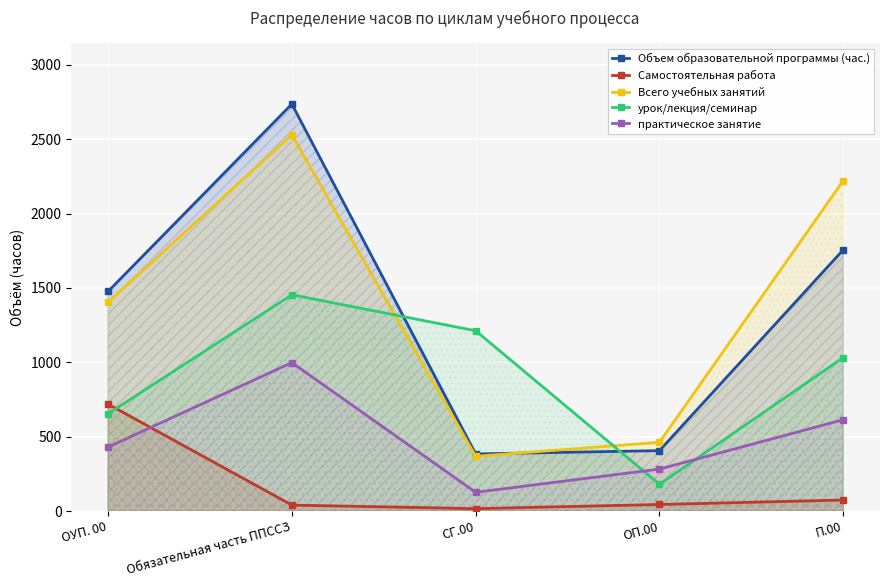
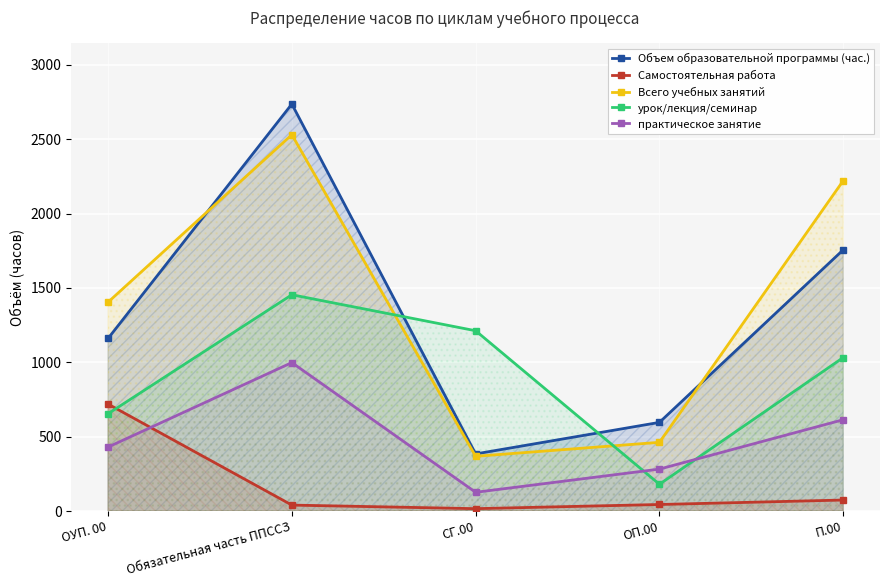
  {
    "Объем образовательной программы (час.)": {
-     "ОУП. 00": 1480,
+     "ОУП. 00": 1160,
      "Обязательная часть ППССЗ": 2740,
-     "ОП.00": 410,
+     "ОП.00": 600,
      "П.00": 1760
    },
    "Самостоятельная работа": {
      "ОУП. 00": 720,
      "Обязательная часть ППССЗ": 40,
      "СГ.00": 20,
      "ОП.00": 40,
      "П.00": 70
    },
    "Всего учебных занятий": {
      "ОУП. 00": 1400,
      "Обязательная часть ППССЗ": 2530,
      "ОП.00": 460,
      "П.00": 2220
    },
    "урок/лекция/семинар": {
      "ОУП. 00": 650,
      "Обязательная часть ППССЗ": 1450,
      "СГ.00": 1210,
      "ОП.00": 180,
      "П.00": 1030
    },
    "практическое занятие": {
      "ОУП. 00": 430,
      "Обязательная часть ППССЗ": 1000,
      "СГ.00": 130,
      "ОП.00": 280,
      "П.00": 610
    }
  }
